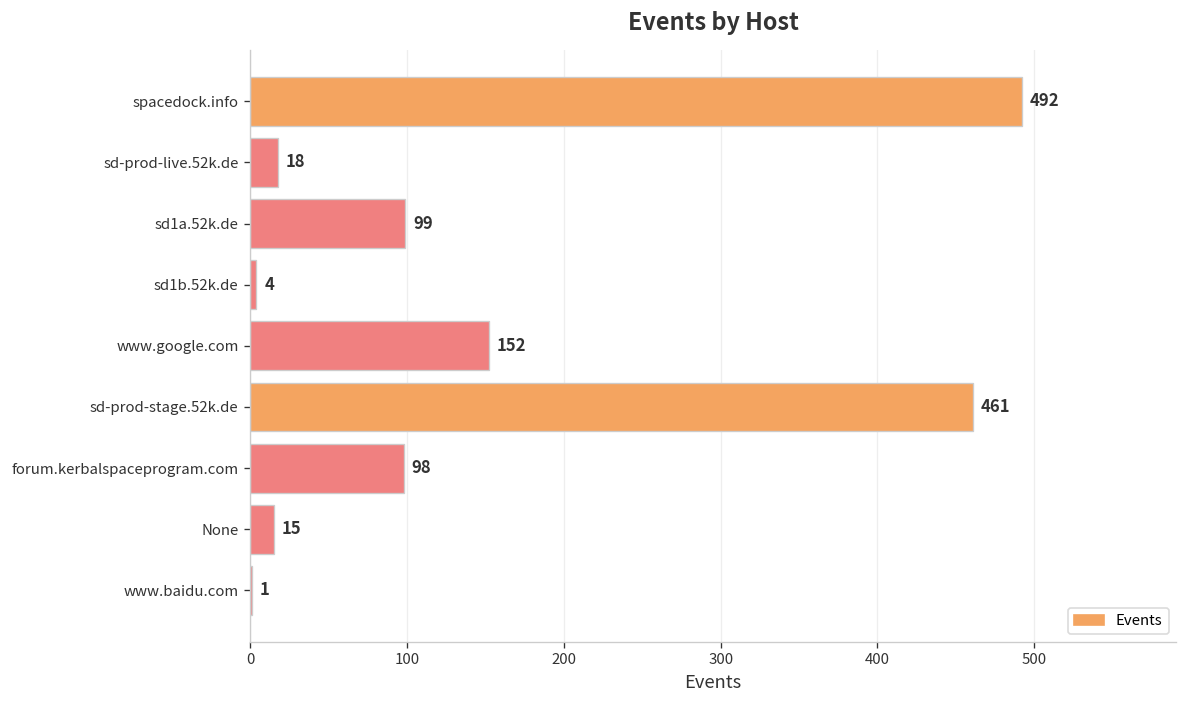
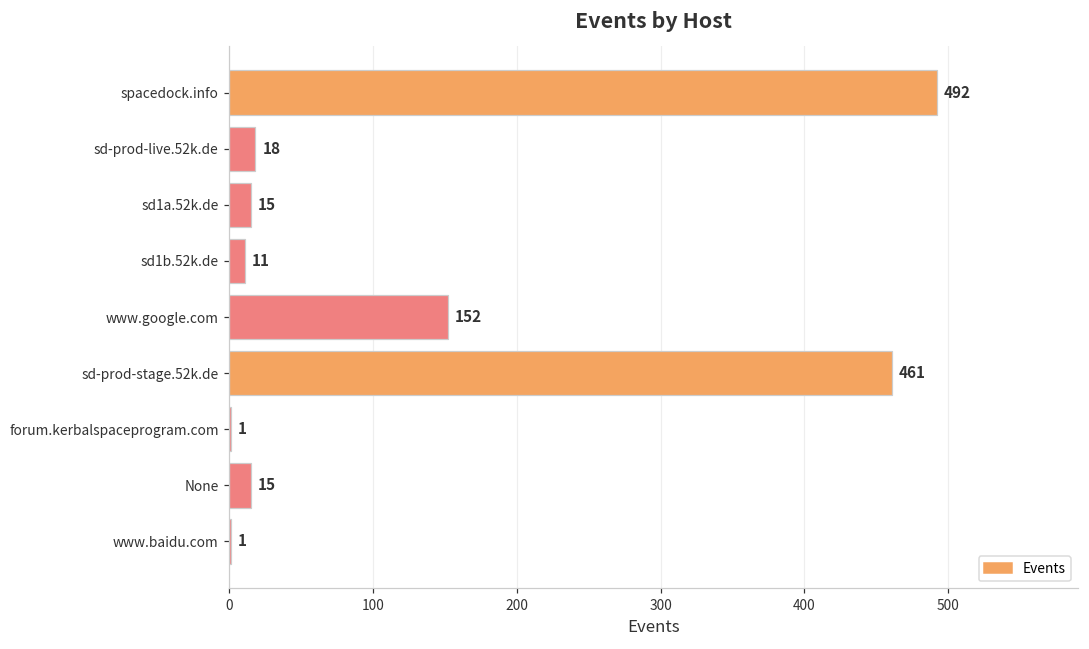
  {
    "spacedock.info": 492,
    "sd-prod-live.52k.de": 18,
-   "sd1a.52k.de": 99,
-   "sd1b.52k.de": 4,
+   "sd1a.52k.de": 15,
+   "sd1b.52k.de": 11,
    "www.google.com": 152,
    "sd-prod-stage.52k.de": 461,
-   "forum.kerbalspaceprogram.com": 98,
+   "forum.kerbalspaceprogram.com": 1,
    "None": 15,
    "www.baidu.com": 1
  }
